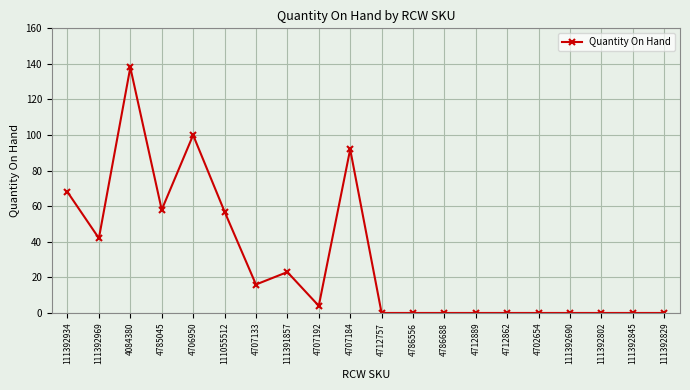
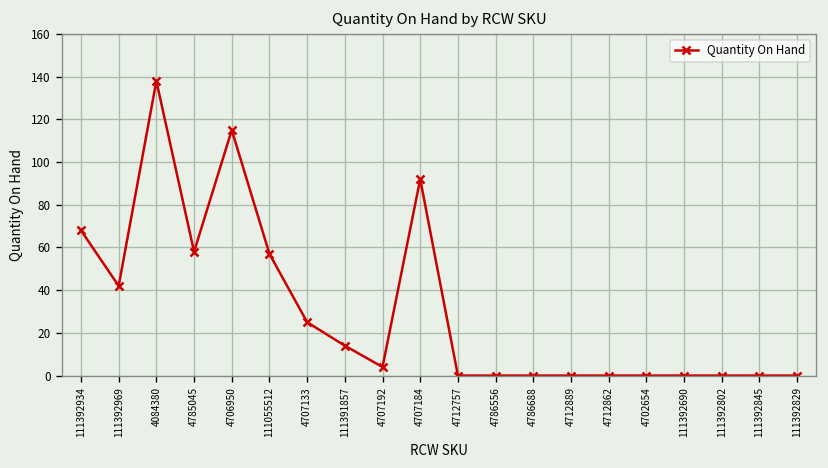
  {
    "111392934": 68,
    "111392969": 42,
    "4084380": 138,
    "4785045": 58,
-   "4706950": 100,
+   "4706950": 115,
    "111055512": 57,
-   "4707133": 16,
-   "111391857": 23,
+   "4707133": 25,
+   "111391857": 14,
    "4707192": 4,
    "4707184": 92,
    "4712757": 0,
    "4786556": 0,
    "4786688": 0,
    "4712889": 0,
    "4712862": 0,
    "4702654": 0,
    "111392690": 0,
    "111392802": 0,
    "111392845": 0,
    "111392829": 0
  }
